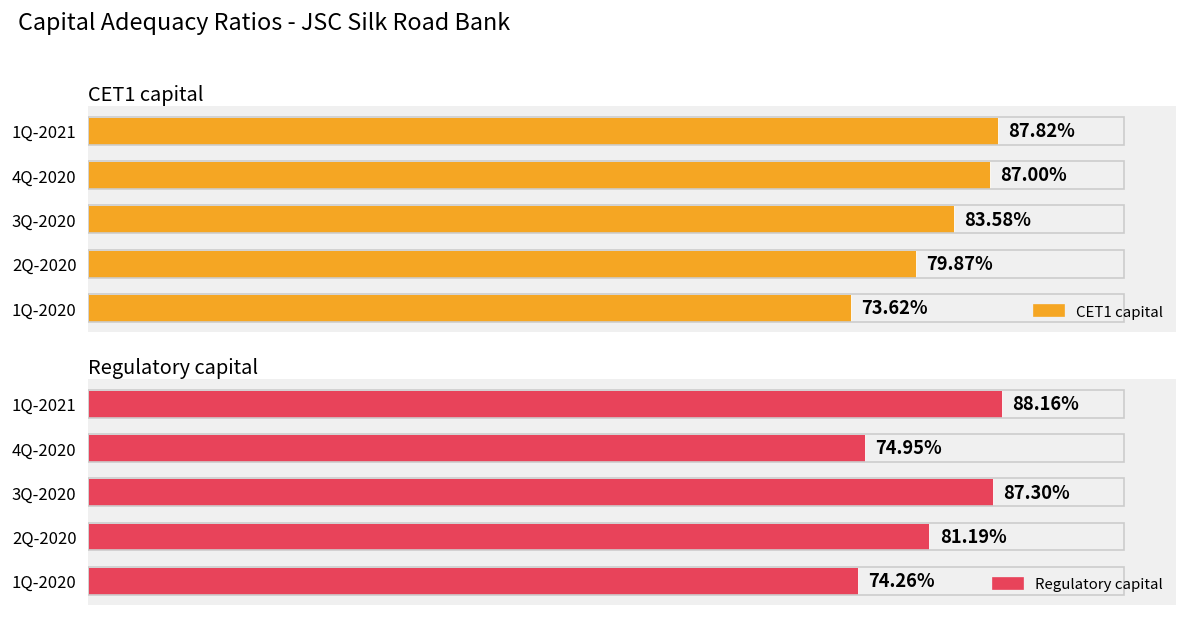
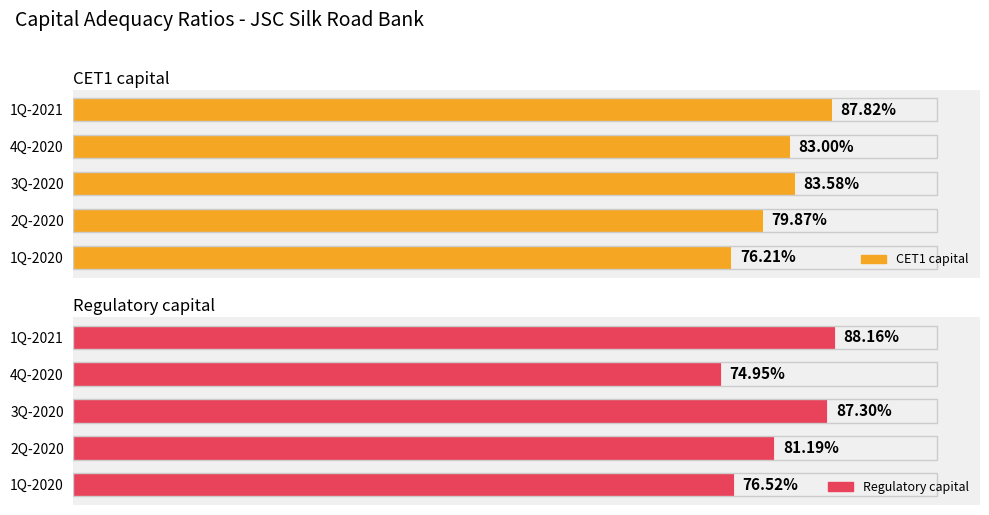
  {
    "CET1 capital": {
      "1Q-2021": "87.82%",
-     "4Q-2020": "87.00%",
+     "4Q-2020": "83.00%",
      "3Q-2020": "83.58%",
      "2Q-2020": "79.87%",
-     "1Q-2020": "73.62%"
+     "1Q-2020": "76.21%"
    },
    "Regulatory capital": {
      "1Q-2021": "88.16%",
      "4Q-2020": "74.95%",
      "3Q-2020": "87.30%",
      "2Q-2020": "81.19%",
-     "1Q-2020": "74.26%"
+     "1Q-2020": "76.52%"
    }
  }
